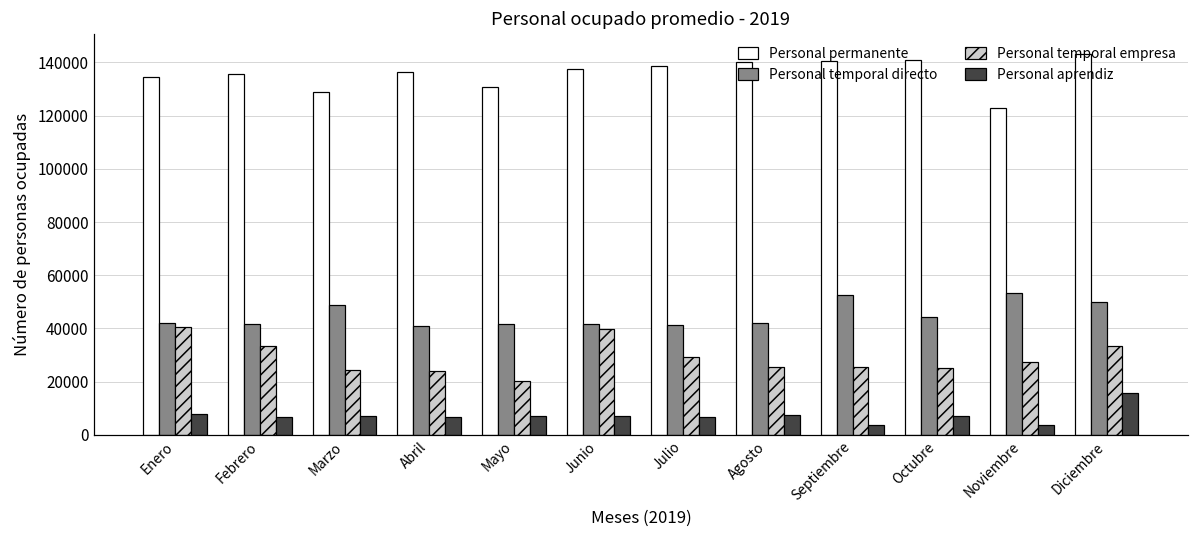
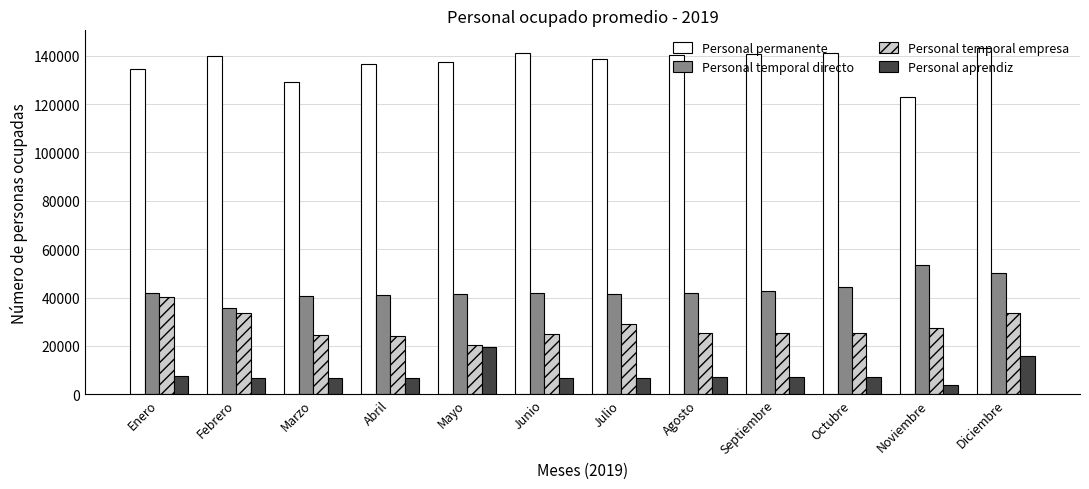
  {
    "Personal permanente": {
      "Enero": 134000,
-     "Febrero": 135000,
+     "Febrero": 140000,
      "Marzo": 129000,
      "Abril": 137000,
-     "Mayo": 131000,
-     "Junio": 138000,
+     "Mayo": 137000,
+     "Junio": 141000,
      "Julio": 139000,
      "Agosto": 140000,
      "Septiembre": 141000,
      "Octubre": 141000,
      "Noviembre": 123000,
      "Diciembre": 143000
    },
    "Personal temporal directo": {
      "Enero": 42000,
-     "Febrero": 42000,
-     "Marzo": 49000,
+     "Febrero": 36000,
+     "Marzo": 41000,
      "Abril": 41000,
      "Mayo": 41000,
      "Junio": 42000,
      "Julio": 41000,
      "Agosto": 42000,
-     "Septiembre": 52000,
+     "Septiembre": 43000,
      "Octubre": 44000,
      "Noviembre": 53000,
      "Diciembre": 50000
    },
    "Personal temporal empresa": {
      "Enero": 40000,
      "Febrero": 34000,
      "Marzo": 25000,
      "Abril": 24000,
      "Mayo": 20000,
-     "Junio": 40000,
+     "Junio": 25000,
      "Julio": 29000,
      "Agosto": 25000,
      "Septiembre": 25000,
      "Octubre": 25000,
      "Noviembre": 28000,
      "Diciembre": 34000
    },
    "Personal aprendiz": {
      "Enero": 8000,
      "Febrero": 7000,
      "Marzo": 7000,
      "Abril": 7000,
-     "Mayo": 7000,
+     "Mayo": 20000,
      "Junio": 7000,
      "Julio": 7000,
      "Agosto": 7000,
-     "Septiembre": 4000,
+     "Septiembre": 7000,
      "Octubre": 7000,
      "Noviembre": 4000,
      "Diciembre": 16000
    }
  }
